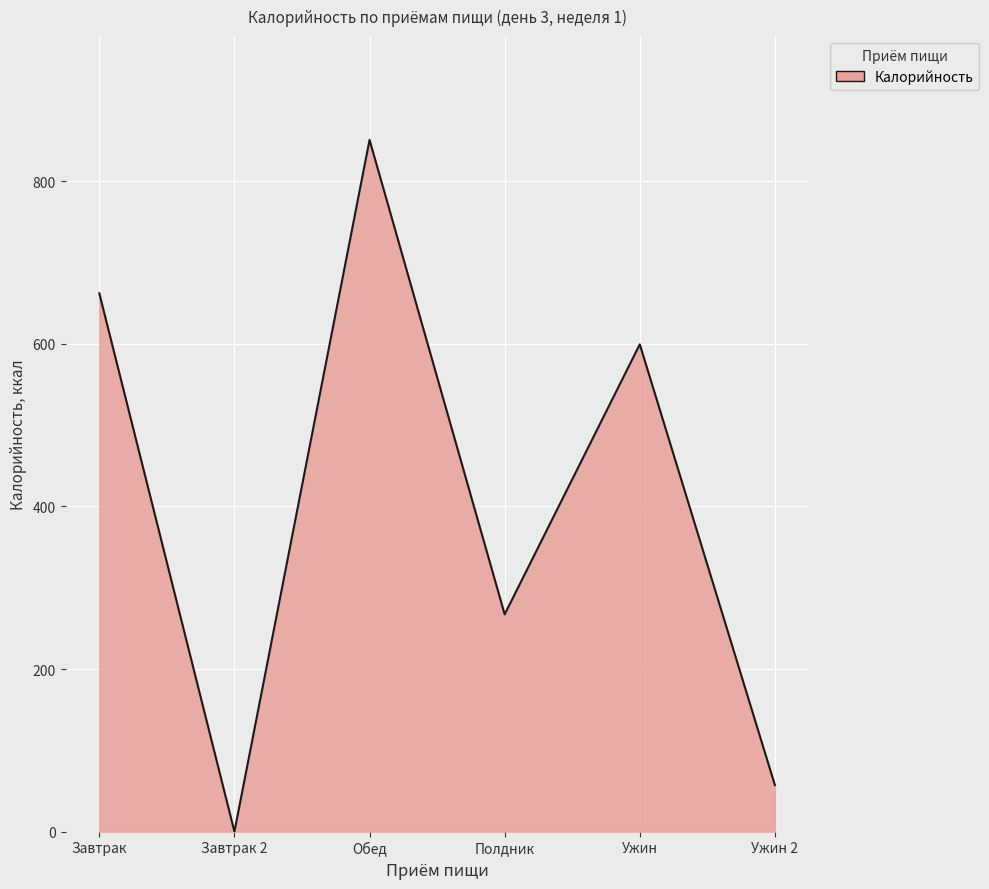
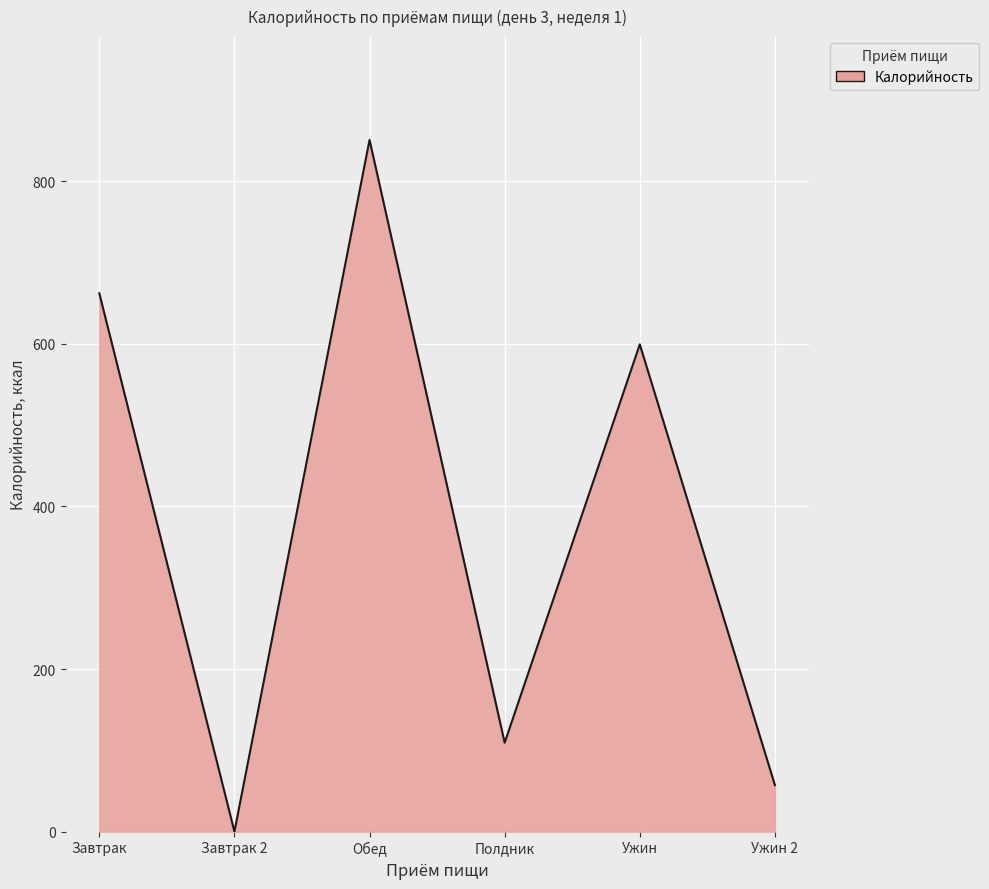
  {
    "Завтрак": 660,
    "Завтрак 2": 0,
    "Обед": 850,
-   "Полдник": 270,
+   "Полдник": 110,
    "Ужин": 600,
    "Ужин 2": 60
  }
